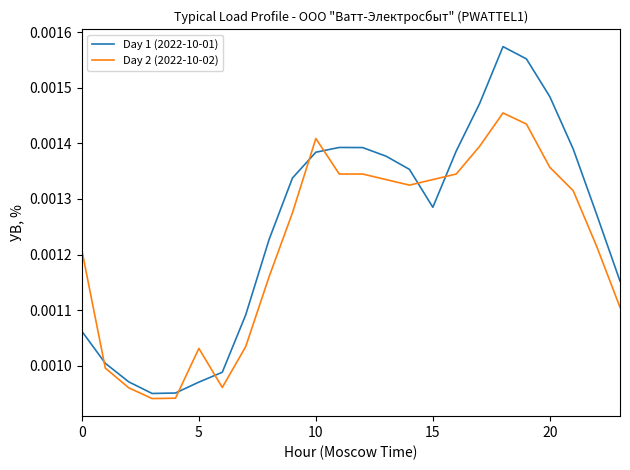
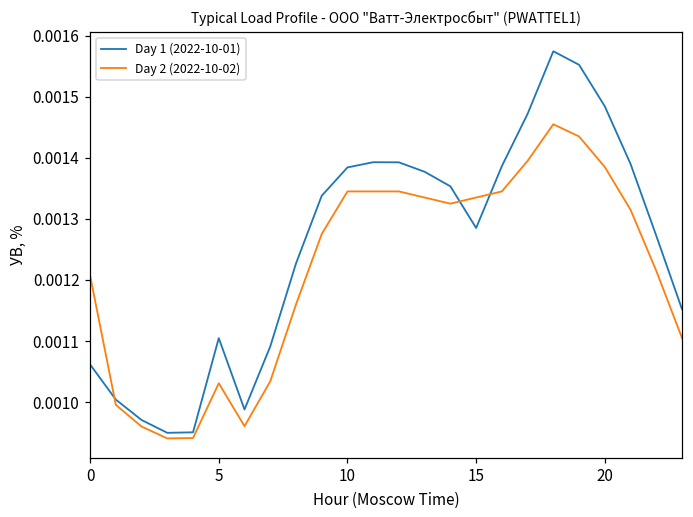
  {
    "Day 1 (2022-10-01)": {
      "0": 0.00106,
-     "5": 0.00097,
+     "5": 0.00110,
      "10": 0.00138,
      "15": 0.00129,
      "20": 0.00148
    },
    "Day 2 (2022-10-02)": {
      "0": 0.00121,
      "5": 0.00103,
-     "10": 0.00141,
+     "10": 0.00134,
      "15": 0.00133,
-     "20": 0.00136
+     "20": 0.00138
    }
  }
